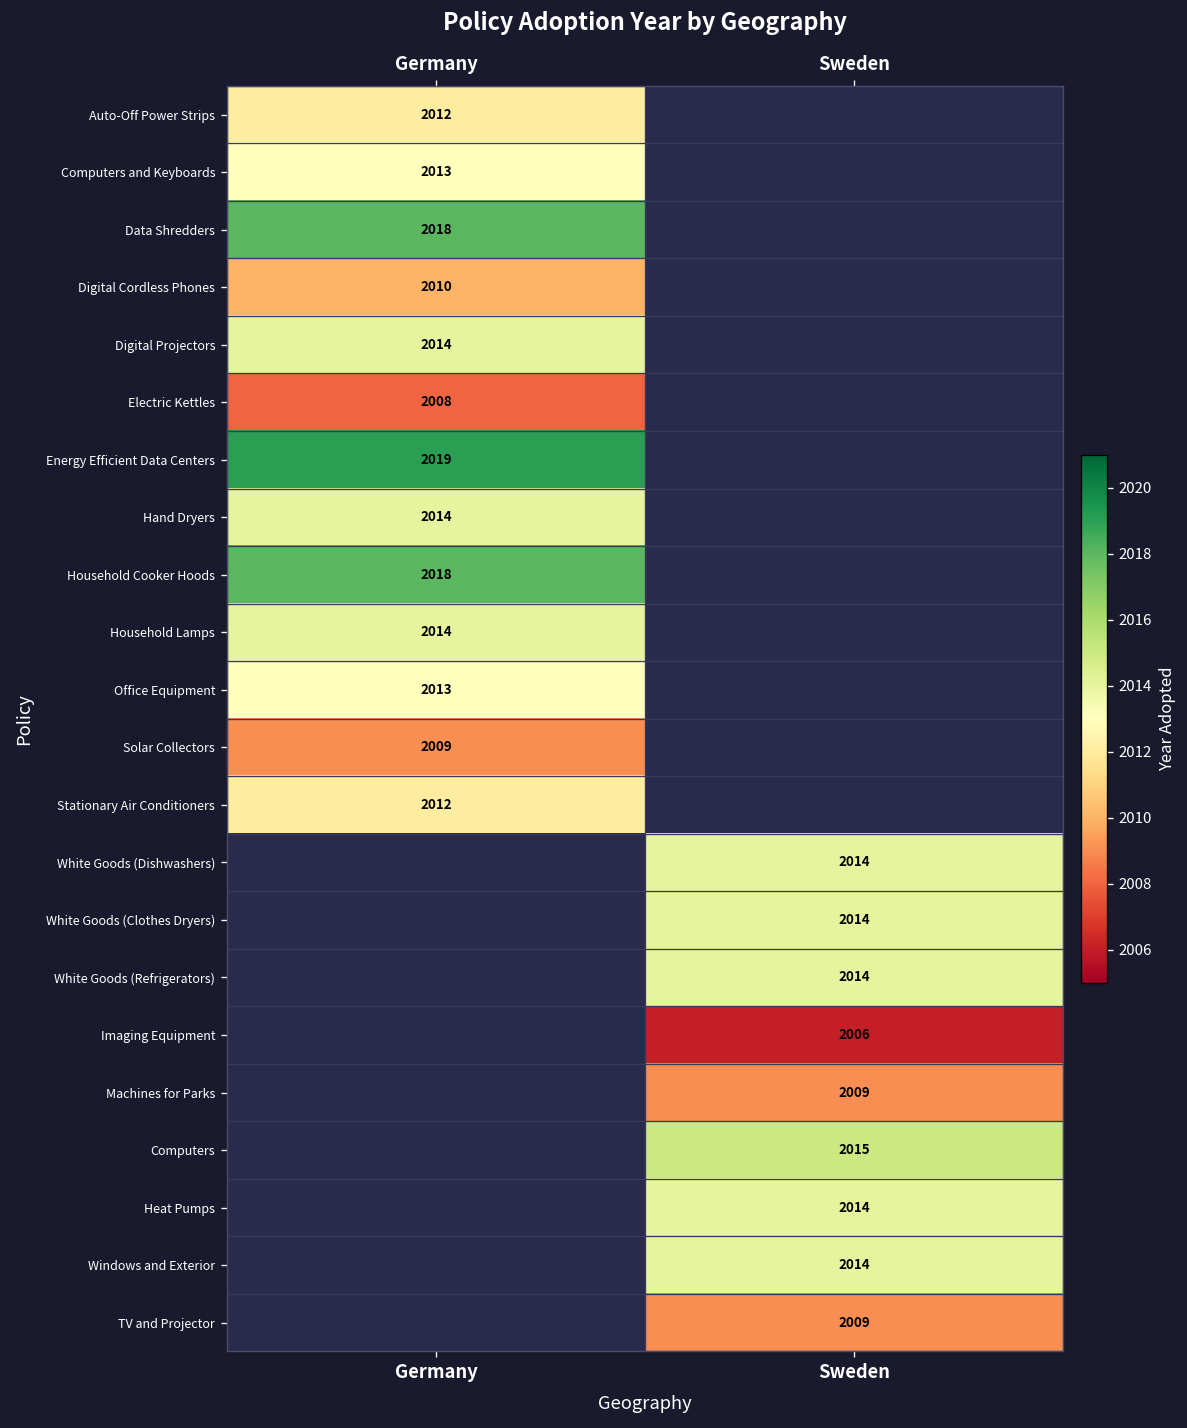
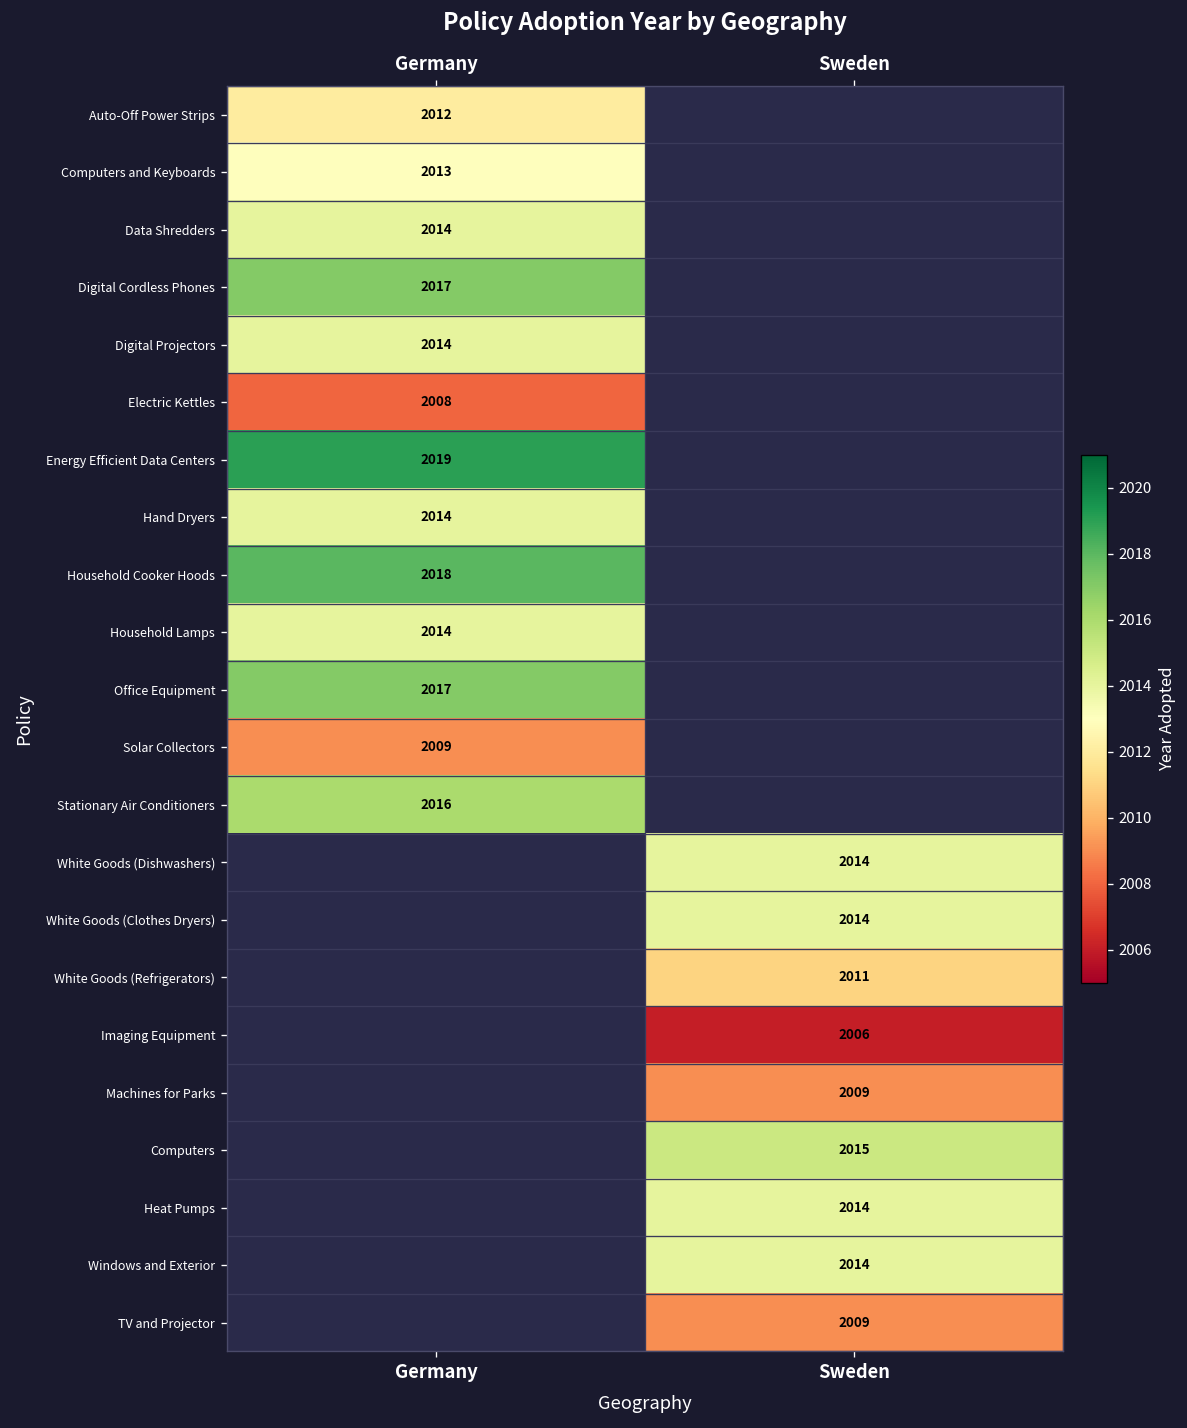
  {
    "Auto-Off Power Strips": {
      "Germany": 2012
    },
    "Computers and Keyboards": {
      "Germany": 2013
    },
    "Data Shredders": {
-     "Germany": 2018
+     "Germany": 2014
    },
    "Digital Cordless Phones": {
-     "Germany": 2010
+     "Germany": 2017
    },
    "Digital Projectors": {
      "Germany": 2014
    },
    "Electric Kettles": {
      "Germany": 2008
    },
    "Energy Efficient Data Centers": {
      "Germany": 2019
    },
    "Hand Dryers": {
      "Germany": 2014
    },
    "Household Cooker Hoods": {
      "Germany": 2018
    },
    "Household Lamps": {
      "Germany": 2014
    },
    "Office Equipment": {
-     "Germany": 2013
+     "Germany": 2017
    },
    "Solar Collectors": {
      "Germany": 2009
    },
    "Stationary Air Conditioners": {
-     "Germany": 2012
+     "Germany": 2016
    },
    "White Goods (Dishwashers)": {
      "Sweden": 2014
    },
    "White Goods (Clothes Dryers)": {
      "Sweden": 2014
    },
    "White Goods (Refrigerators)": {
-     "Sweden": 2014
+     "Sweden": 2011
    },
    "Imaging Equipment": {
      "Sweden": 2006
    },
    "Machines for Parks": {
      "Sweden": 2009
    },
    "Computers": {
      "Sweden": 2015
    },
    "Heat Pumps": {
      "Sweden": 2014
    },
    "Windows and Exterior": {
      "Sweden": 2014
    },
    "TV and Projector": {
      "Sweden": 2009
    }
  }
